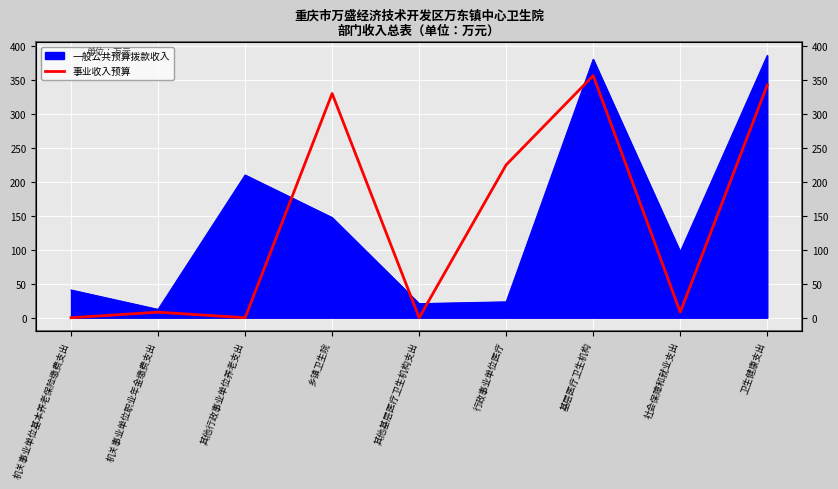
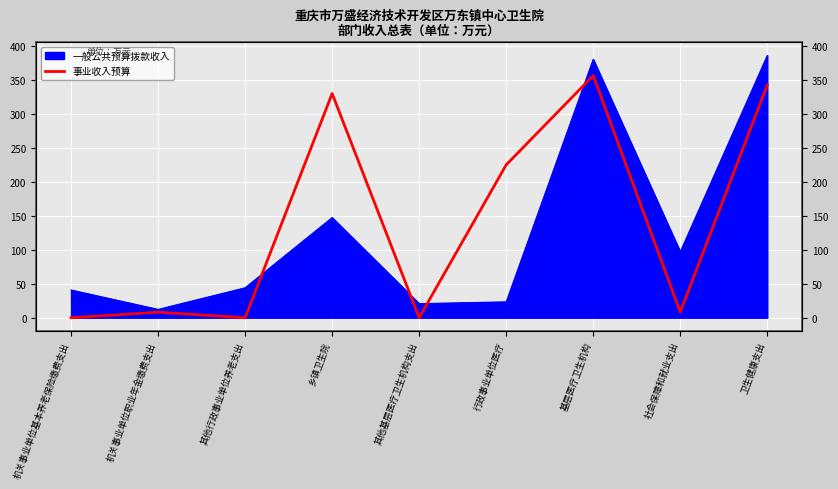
  {
    "一般公共预算拨款收入": {
      "机关事业单位基本养老保险缴费支出": 40,
      "机关事业单位职业年金缴费支出": 10,
-     "其他行政事业单位养老支出": 210,
+     "其他行政事业单位养老支出": 40,
      "乡镇卫生院": 150,
      "其他基层医疗卫生机构支出": 20,
      "行政事业单位医疗": 20,
      "基层医疗卫生机构": 380,
      "社会保障和就业支出": 100,
      "卫生健康支出": 390
    },
    "事业收入预算": {
      "机关事业单位基本养老保险缴费支出": 0,
      "机关事业单位职业年金缴费支出": 10,
      "其他行政事业单位养老支出": 0,
      "乡镇卫生院": 330,
      "其他基层医疗卫生机构支出": 0,
      "行政事业单位医疗": 220,
      "基层医疗卫生机构": 360,
      "社会保障和就业支出": 10,
      "卫生健康支出": 340
    }
  }
